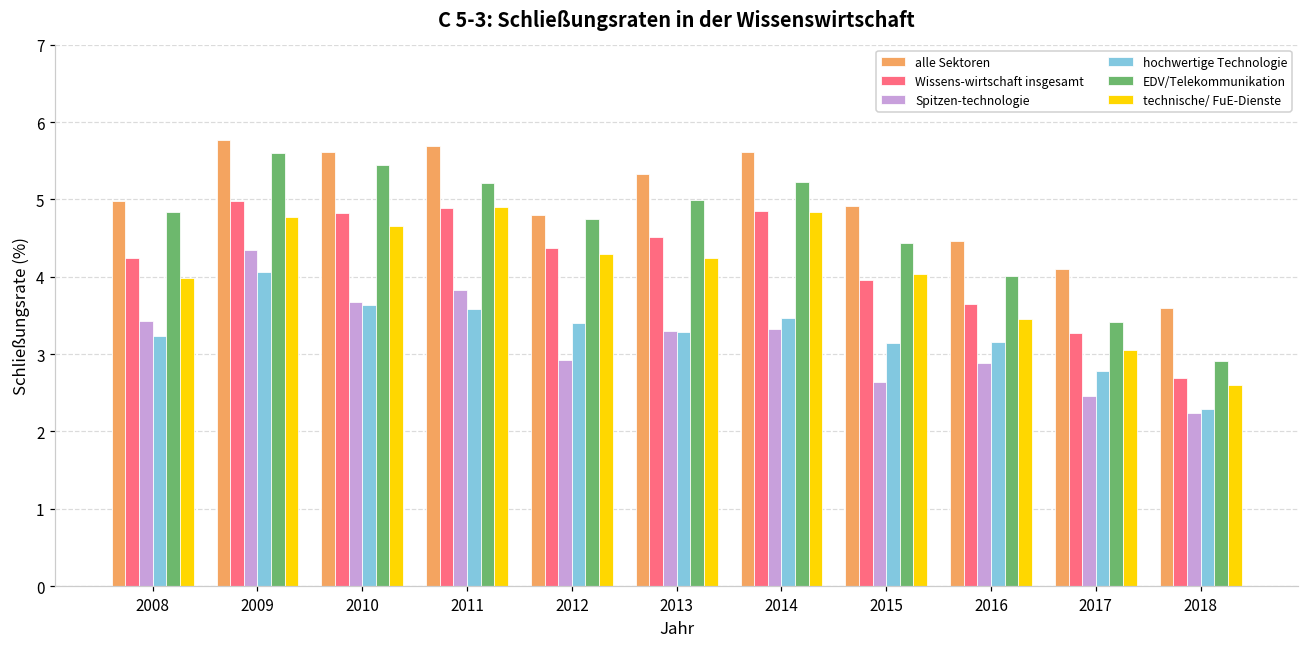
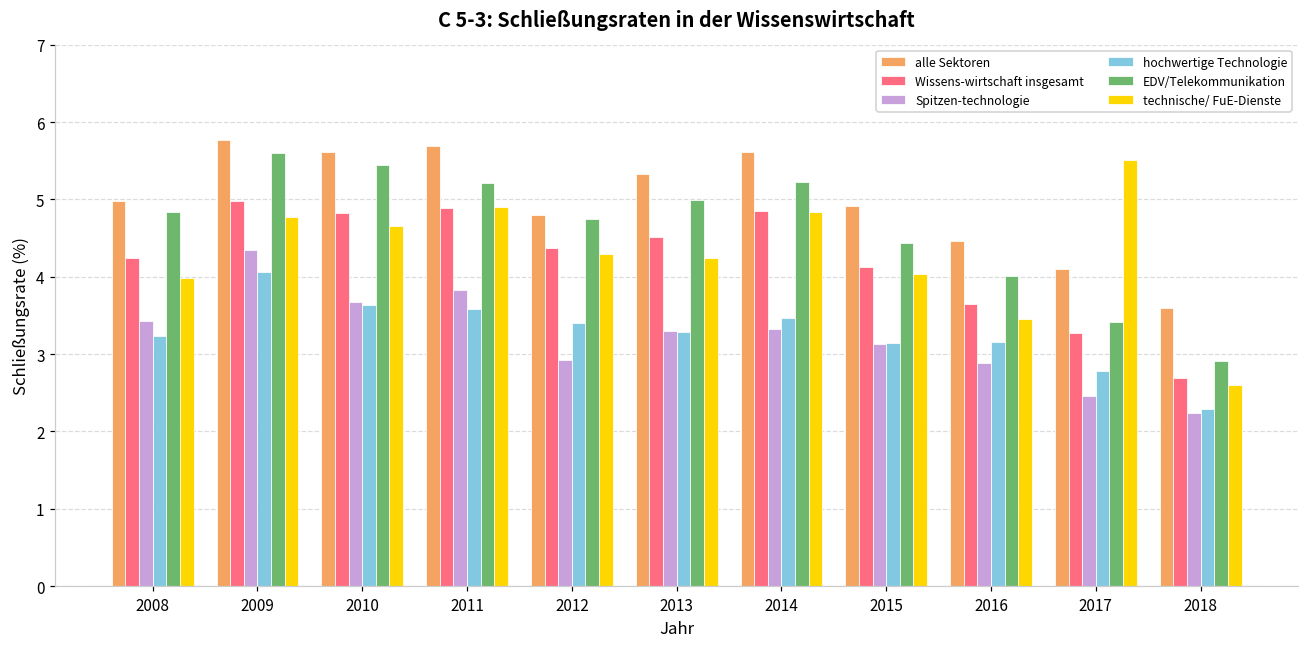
  {
    "alle Sektoren": {
      "2008": 5.0,
      "2009": 5.8,
      "2010": 5.6,
      "2011": 5.7,
      "2012": 4.8,
      "2013": 5.3,
      "2014": 5.6,
      "2015": 4.9,
      "2016": 4.5,
      "2017": 4.1,
      "2018": 3.6
    },
    "Wissens-wirtschaft insgesamt": {
      "2008": 4.2,
      "2009": 5.0,
      "2010": 4.8,
      "2011": 4.9,
      "2012": 4.4,
      "2013": 4.5,
      "2014": 4.9,
-     "2015": 4.0,
+     "2015": 4.1,
      "2016": 3.6,
      "2017": 3.3,
      "2018": 2.7
    },
    "Spitzen-technologie": {
      "2008": 3.4,
      "2009": 4.3,
      "2010": 3.7,
      "2011": 3.8,
      "2012": 2.9,
      "2013": 3.3,
      "2014": 3.3,
-     "2015": 2.6,
+     "2015": 3.1,
      "2016": 2.9,
      "2017": 2.5,
      "2018": 2.2
    },
    "hochwertige Technologie": {
      "2008": 3.2,
      "2009": 4.1,
      "2010": 3.6,
      "2011": 3.6,
      "2012": 3.4,
      "2013": 3.3,
      "2014": 3.5,
      "2015": 3.1,
      "2016": 3.2,
      "2017": 2.8,
      "2018": 2.3
    },
    "EDV/Telekommunikation": {
      "2008": 4.8,
      "2009": 5.6,
      "2010": 5.4,
      "2011": 5.2,
      "2012": 4.8,
      "2013": 5.0,
      "2014": 5.2,
      "2015": 4.4,
      "2016": 4.0,
      "2017": 3.4,
      "2018": 2.9
    },
    "technische/ FuE-Dienste": {
      "2008": 4.0,
      "2009": 4.8,
      "2010": 4.7,
      "2011": 4.9,
      "2012": 4.3,
      "2013": 4.2,
      "2014": 4.8,
      "2015": 4.0,
      "2016": 3.5,
-     "2017": 3.1,
+     "2017": 5.5,
      "2018": 2.6
    }
  }
